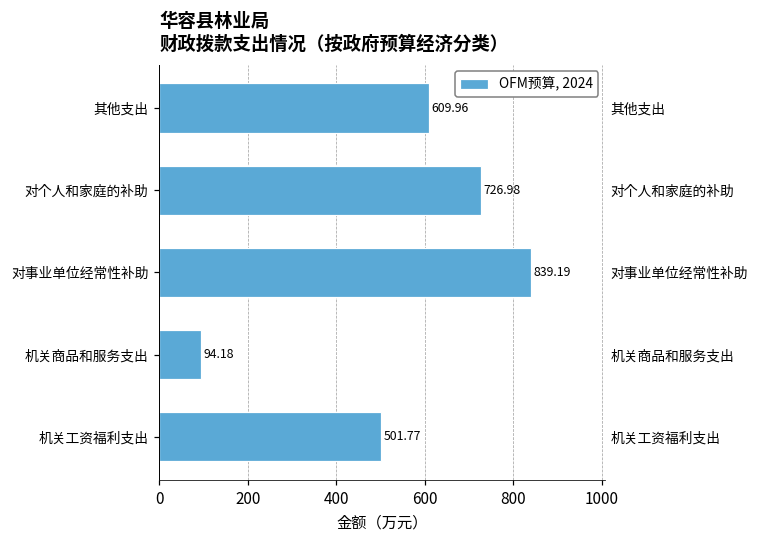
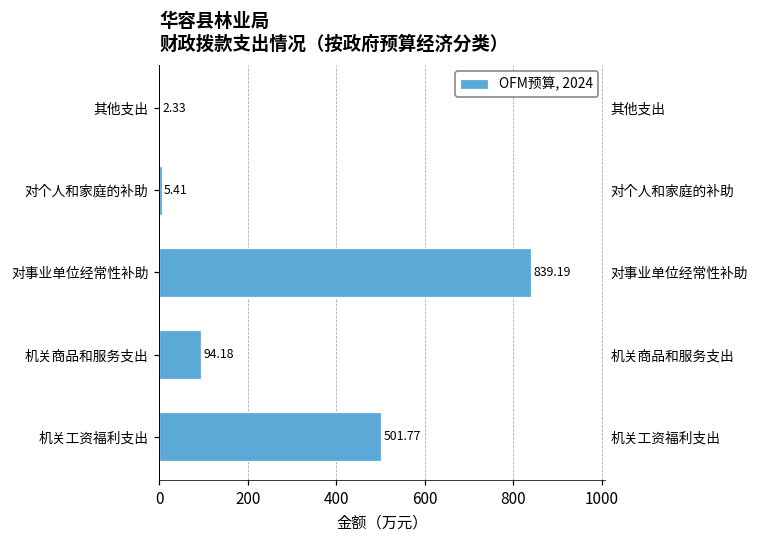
  {
-   "其他支出": 609.96,
-   "对个人和家庭的补助": 726.98,
+   "其他支出": 2.33,
+   "对个人和家庭的补助": 5.41,
    "对事业单位经常性补助": 839.19,
    "机关商品和服务支出": 94.18,
    "机关工资福利支出": 501.77
  }
